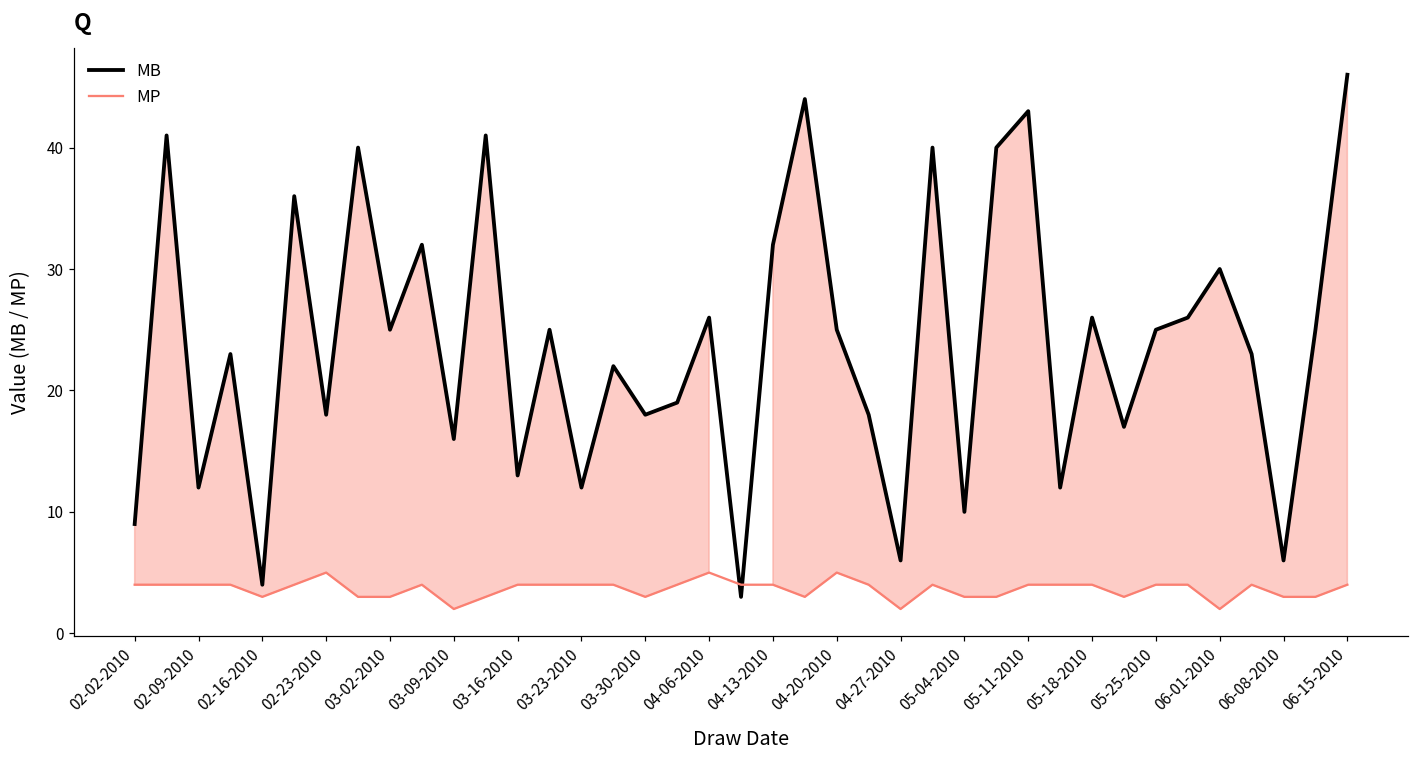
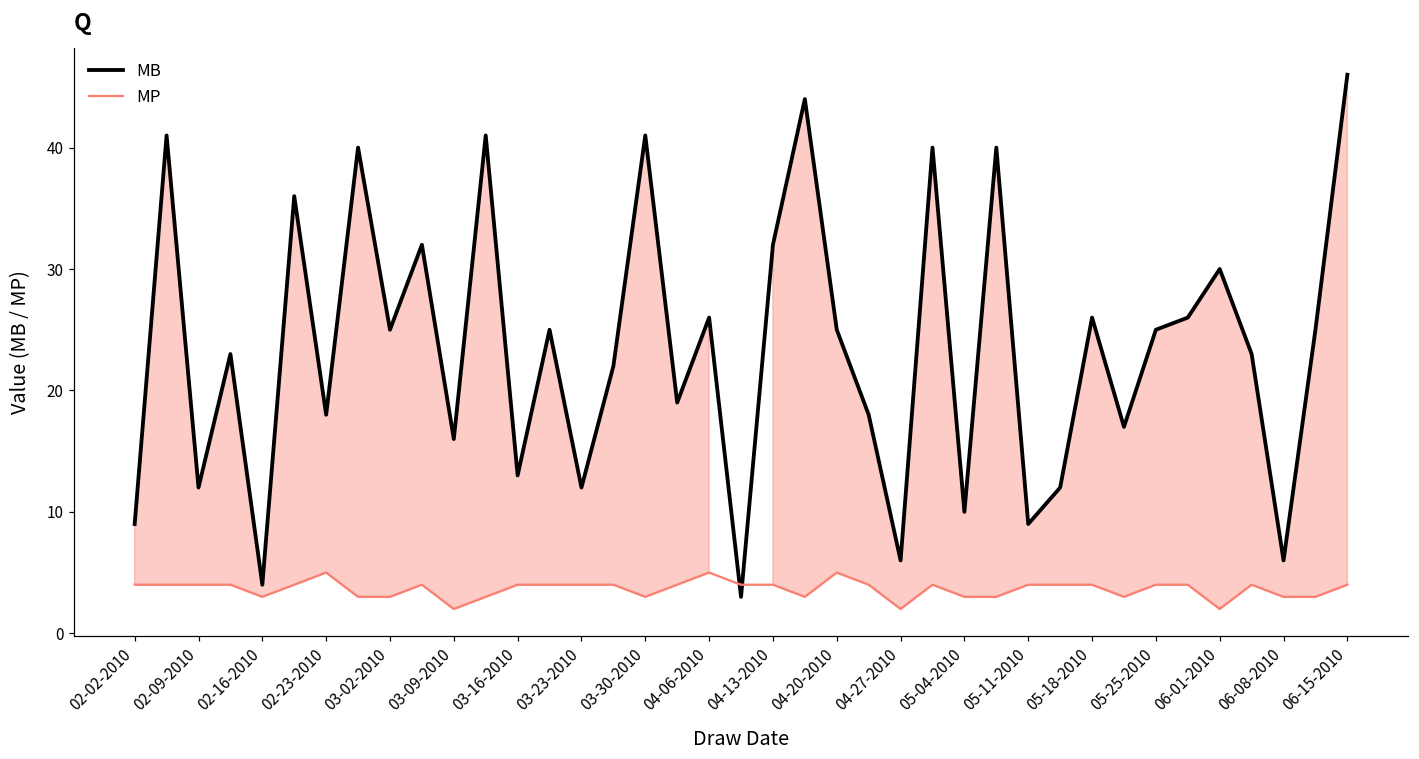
  {
    "MB": {
      "02-02-2010": 9,
      "02-09-2010": 12,
      "02-16-2010": 4,
      "02-23-2010": 18,
      "03-02-2010": 25,
      "03-09-2010": 16,
      "03-16-2010": 13,
      "03-23-2010": 12,
-     "03-30-2010": 18,
+     "03-30-2010": 41,
      "04-06-2010": 26,
      "04-13-2010": 32,
      "04-20-2010": 25,
      "04-27-2010": 6,
      "05-04-2010": 10,
-     "05-11-2010": 43,
+     "05-11-2010": 9,
      "05-18-2010": 26,
      "05-25-2010": 25,
      "06-01-2010": 30,
      "06-08-2010": 6,
      "06-15-2010": 46
    },
    "MP": {
      "02-02-2010": 4,
      "02-09-2010": 4,
      "02-16-2010": 3,
      "02-23-2010": 5,
      "03-02-2010": 3,
      "03-09-2010": 2,
      "03-16-2010": 4,
      "03-23-2010": 4,
      "03-30-2010": 3,
      "04-06-2010": 5,
      "04-13-2010": 4,
      "04-20-2010": 5,
      "04-27-2010": 2,
      "05-04-2010": 3,
      "05-11-2010": 4,
      "05-18-2010": 4,
      "05-25-2010": 4,
      "06-01-2010": 2,
      "06-08-2010": 3,
      "06-15-2010": 4
    }
  }
